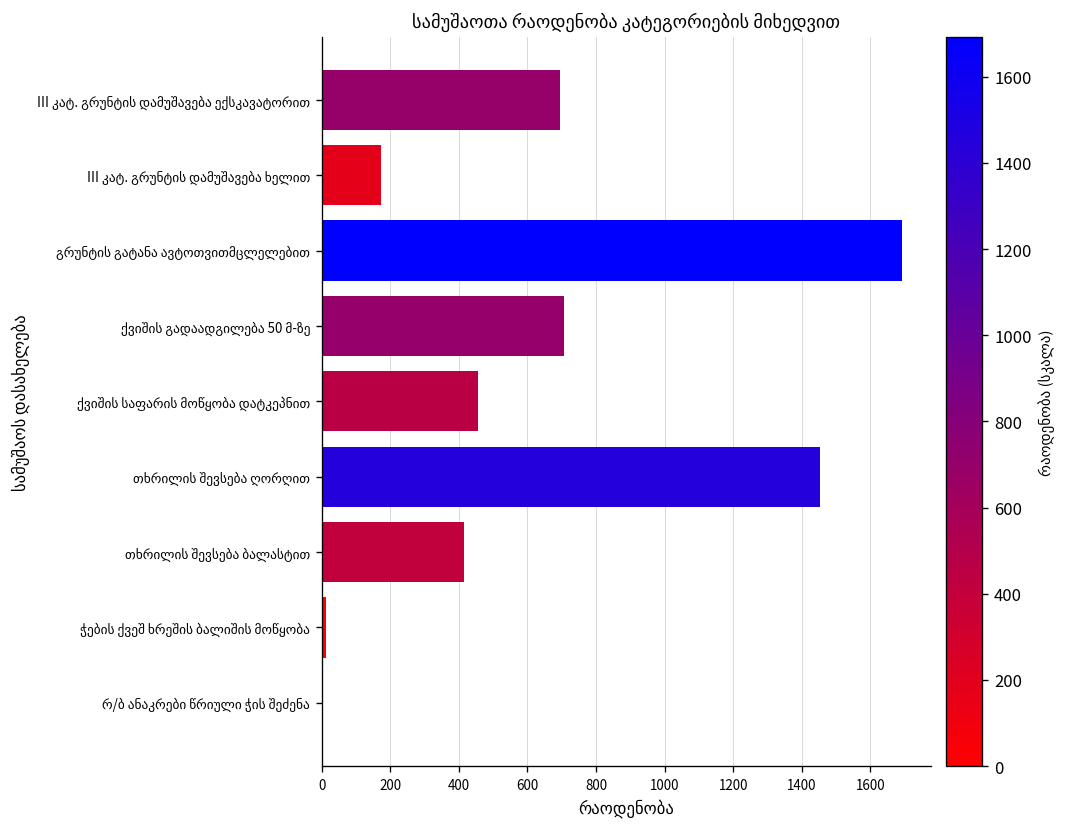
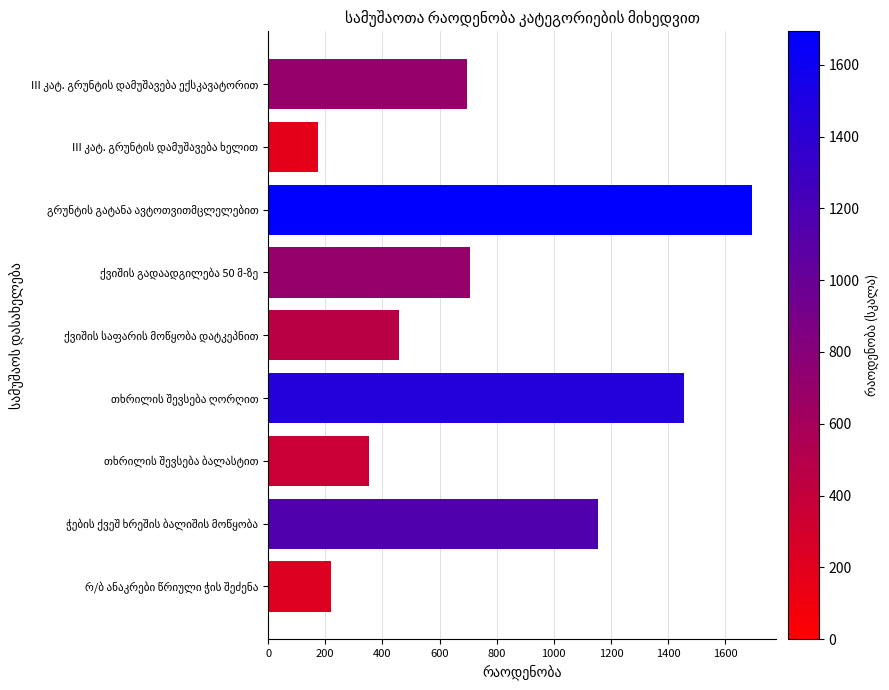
  {
    "III კატ. გრუნტის დამუშავება ექსკავატორით": 690,
    "III კატ. გრუნტის დამუშავება ხელით": 170,
    "გრუნტის გატანა ავტოთვითმცლელებით": 1690,
    "ქვიშის გადაადგილება 50 მ-ზე": 710,
    "ქვიშის საფარის მოწყობა დატკეპნით": 460,
    "თხრილის შევსება ღორღით": 1450,
-   "თხრილის შევსება ბალასტით": 410,
-   "ჭების ქვეშ ხრეშის ბალიშის მოწყობა": 10,
-   "რ/ბ ანაკრები წრიული ჭის შეძენა": 0
+   "თხრილის შევსება ბალასტით": 350,
+   "ჭების ქვეშ ხრეშის ბალიშის მოწყობა": 1160,
+   "რ/ბ ანაკრები წრიული ჭის შეძენა": 220
  }
